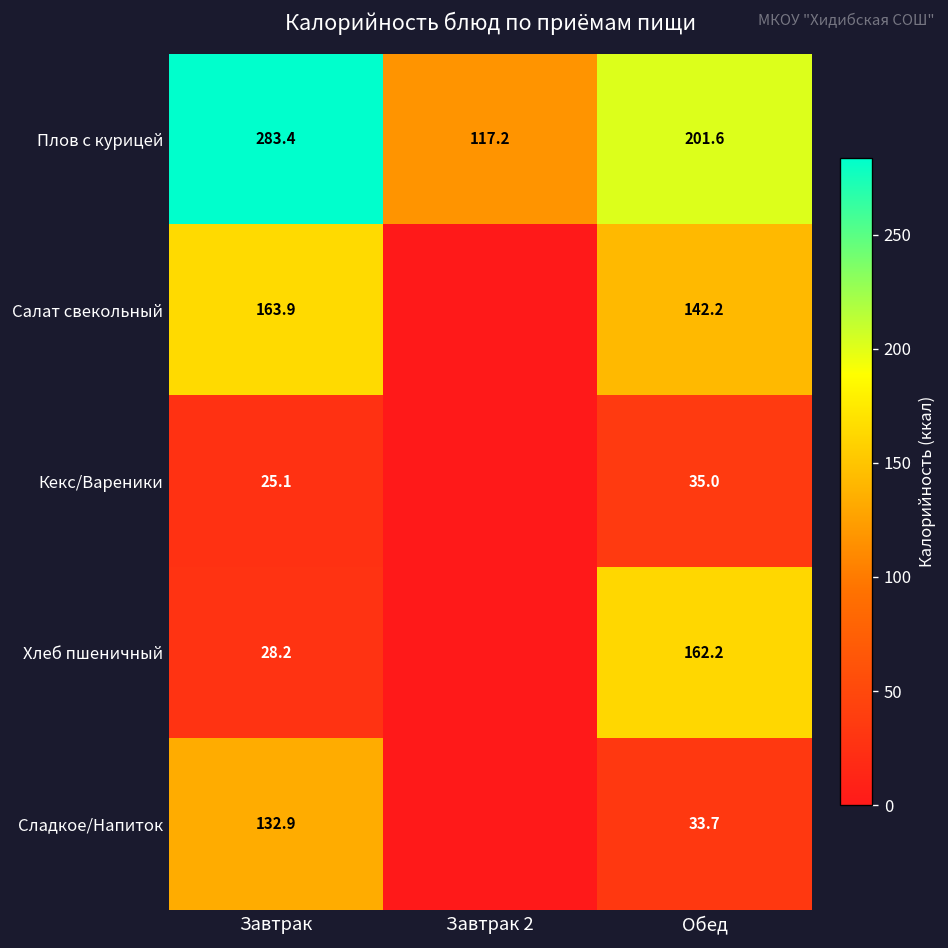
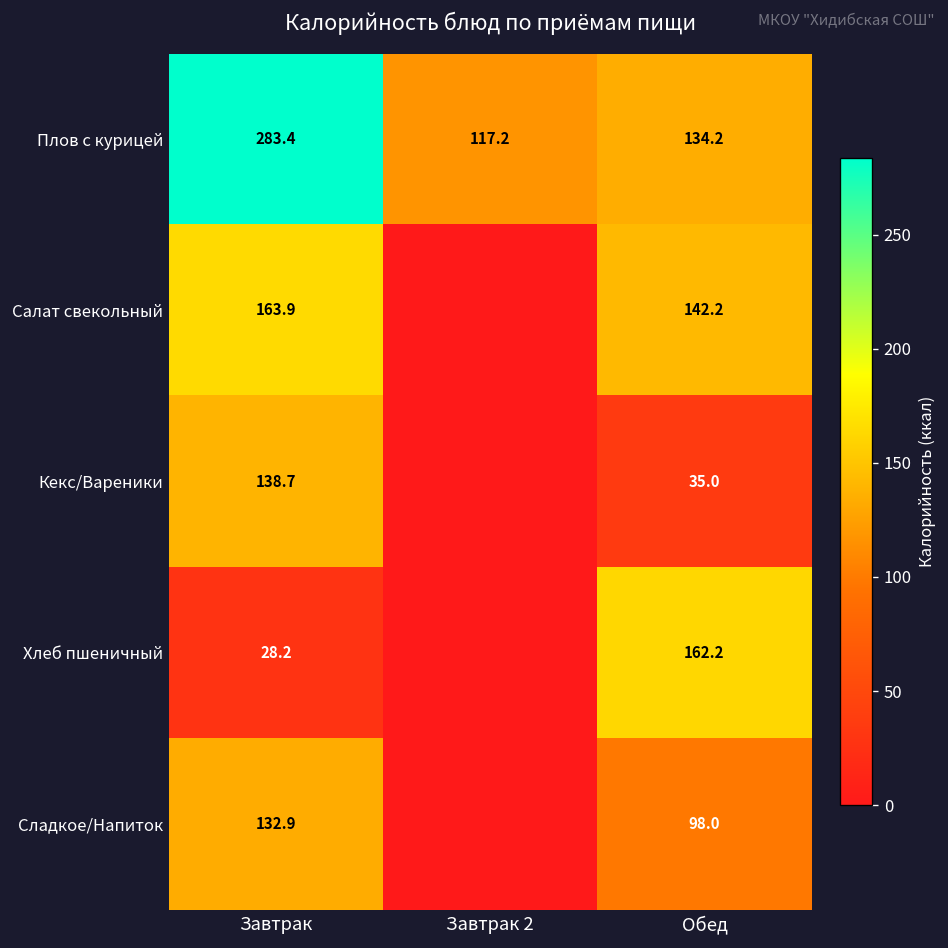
  {
    "Плов с курицей": {
      "Завтрак": 283.4,
      "Завтрак 2": 117.2,
-     "Обед": 201.6
+     "Обед": 134.2
    },
    "Салат свекольный": {
      "Завтрак": 163.9,
      "Обед": 142.2
    },
    "Кекс/Вареники": {
-     "Завтрак": 25.1,
+     "Завтрак": 138.7,
      "Обед": 35.0
    },
    "Хлеб пшеничный": {
      "Завтрак": 28.2,
      "Обед": 162.2
    },
    "Сладкое/Напиток": {
      "Завтрак": 132.9,
-     "Обед": 33.7
+     "Обед": 98.0
    }
  }
